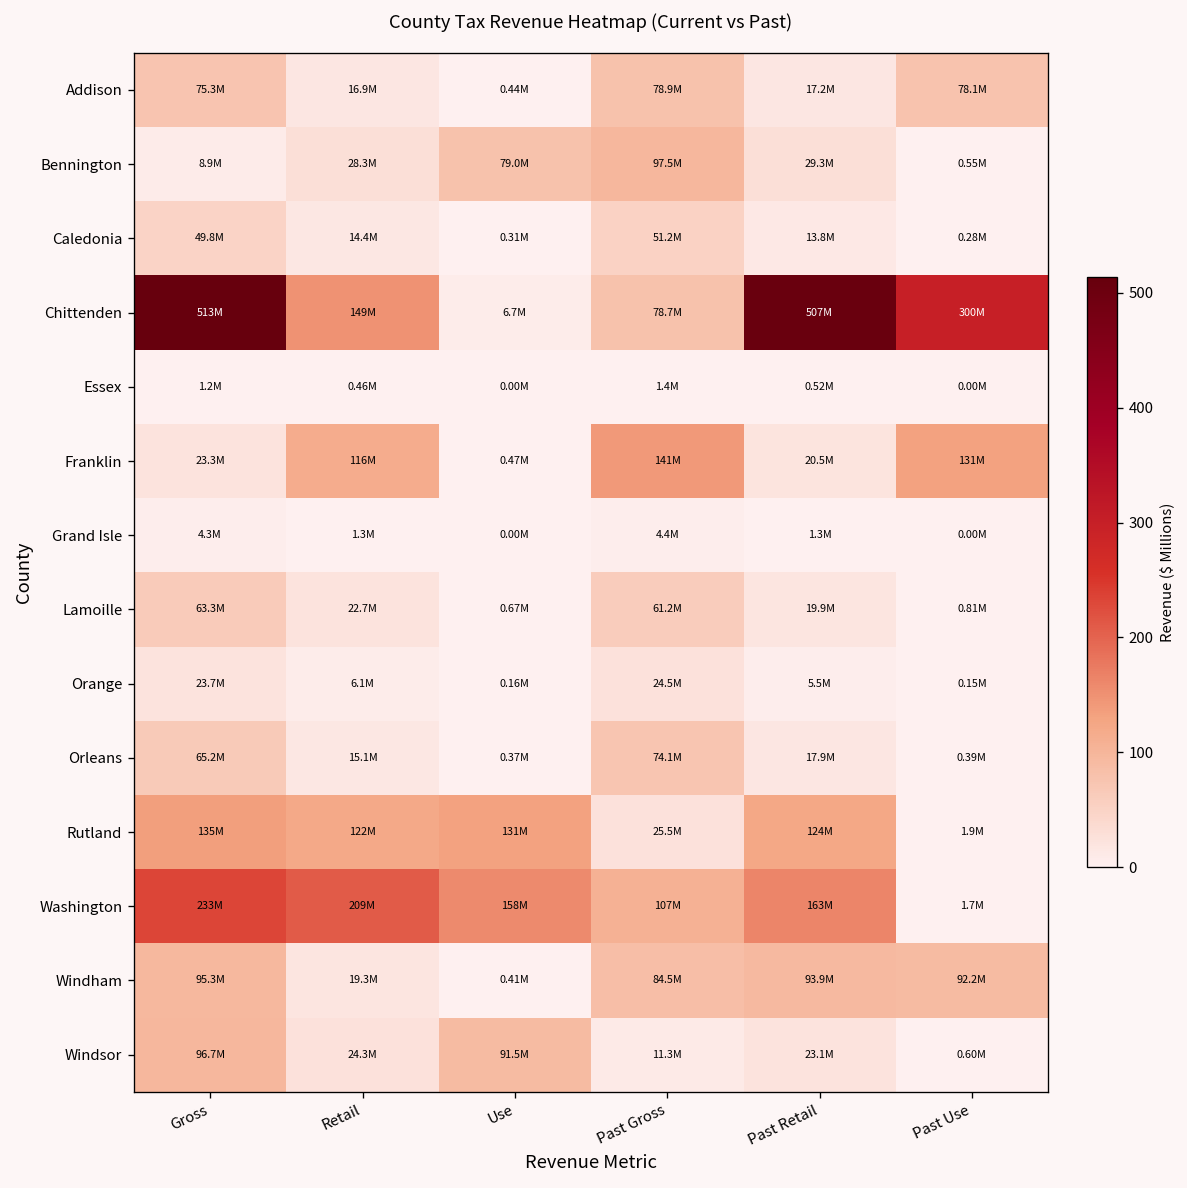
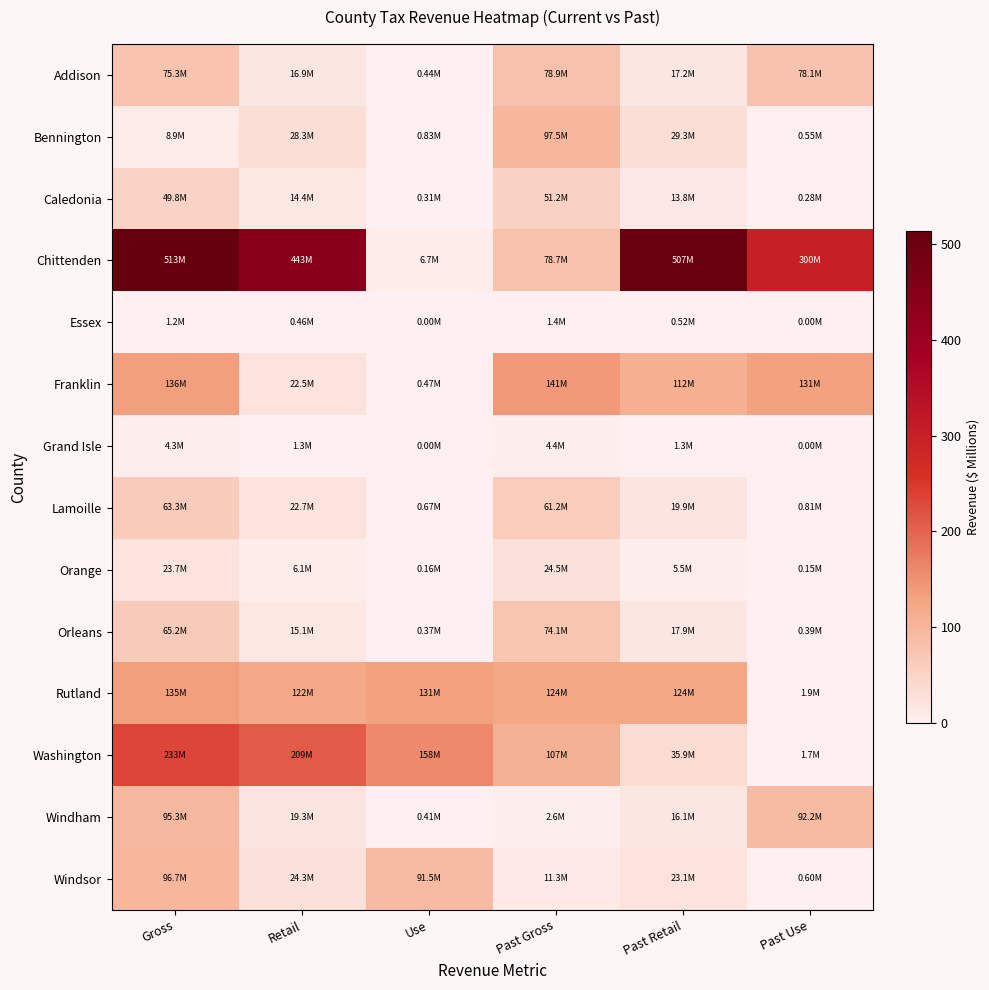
  {
    "Addison": {
      "Gross": "75.3M",
      "Retail": "16.9M",
      "Use": "0.44M",
      "Past Gross": "78.9M",
      "Past Retail": "17.2M",
      "Past Use": "78.1M"
    },
    "Bennington": {
      "Gross": "8.9M",
      "Retail": "28.3M",
-     "Use": "79.0M",
+     "Use": "0.83M",
      "Past Gross": "97.5M",
      "Past Retail": "29.3M",
      "Past Use": "0.55M"
    },
    "Caledonia": {
      "Gross": "49.8M",
      "Retail": "14.4M",
      "Use": "0.31M",
      "Past Gross": "51.2M",
      "Past Retail": "13.8M",
      "Past Use": "0.28M"
    },
    "Chittenden": {
      "Gross": "513M",
-     "Retail": "149M",
+     "Retail": "443M",
      "Use": "6.7M",
      "Past Gross": "78.7M",
      "Past Retail": "507M",
      "Past Use": "300M"
    },
    "Essex": {
      "Gross": "1.2M",
      "Retail": "0.46M",
      "Use": "0.00M",
      "Past Gross": "1.4M",
      "Past Retail": "0.52M",
      "Past Use": "0.00M"
    },
    "Franklin": {
-     "Gross": "23.3M",
-     "Retail": "116M",
+     "Gross": "136M",
+     "Retail": "22.5M",
      "Use": "0.47M",
      "Past Gross": "141M",
-     "Past Retail": "20.5M",
+     "Past Retail": "112M",
      "Past Use": "131M"
    },
    "Grand Isle": {
      "Gross": "4.3M",
      "Retail": "1.3M",
      "Use": "0.00M",
      "Past Gross": "4.4M",
      "Past Retail": "1.3M",
      "Past Use": "0.00M"
    },
    "Lamoille": {
      "Gross": "63.3M",
      "Retail": "22.7M",
      "Use": "0.67M",
      "Past Gross": "61.2M",
      "Past Retail": "19.9M",
      "Past Use": "0.81M"
    },
    "Orange": {
      "Gross": "23.7M",
      "Retail": "6.1M",
      "Use": "0.16M",
      "Past Gross": "24.5M",
      "Past Retail": "5.5M",
      "Past Use": "0.15M"
    },
    "Orleans": {
      "Gross": "65.2M",
      "Retail": "15.1M",
      "Use": "0.37M",
      "Past Gross": "74.1M",
      "Past Retail": "17.9M",
      "Past Use": "0.39M"
    },
    "Rutland": {
      "Gross": "135M",
      "Retail": "122M",
      "Use": "131M",
-     "Past Gross": "25.5M",
+     "Past Gross": "124M",
      "Past Retail": "124M",
      "Past Use": "1.9M"
    },
    "Washington": {
      "Gross": "233M",
      "Retail": "209M",
      "Use": "158M",
      "Past Gross": "107M",
-     "Past Retail": "163M",
+     "Past Retail": "35.9M",
      "Past Use": "1.7M"
    },
    "Windham": {
      "Gross": "95.3M",
      "Retail": "19.3M",
      "Use": "0.41M",
-     "Past Gross": "84.5M",
-     "Past Retail": "93.9M",
+     "Past Gross": "2.6M",
+     "Past Retail": "16.1M",
      "Past Use": "92.2M"
    },
    "Windsor": {
      "Gross": "96.7M",
      "Retail": "24.3M",
      "Use": "91.5M",
      "Past Gross": "11.3M",
      "Past Retail": "23.1M",
      "Past Use": "0.60M"
    }
  }
